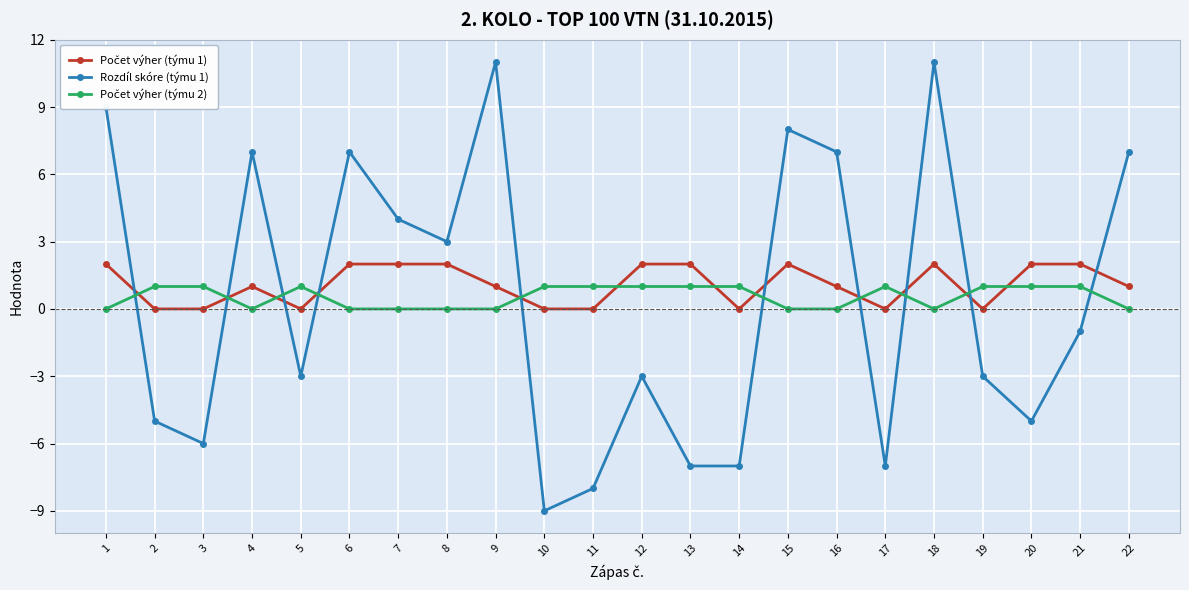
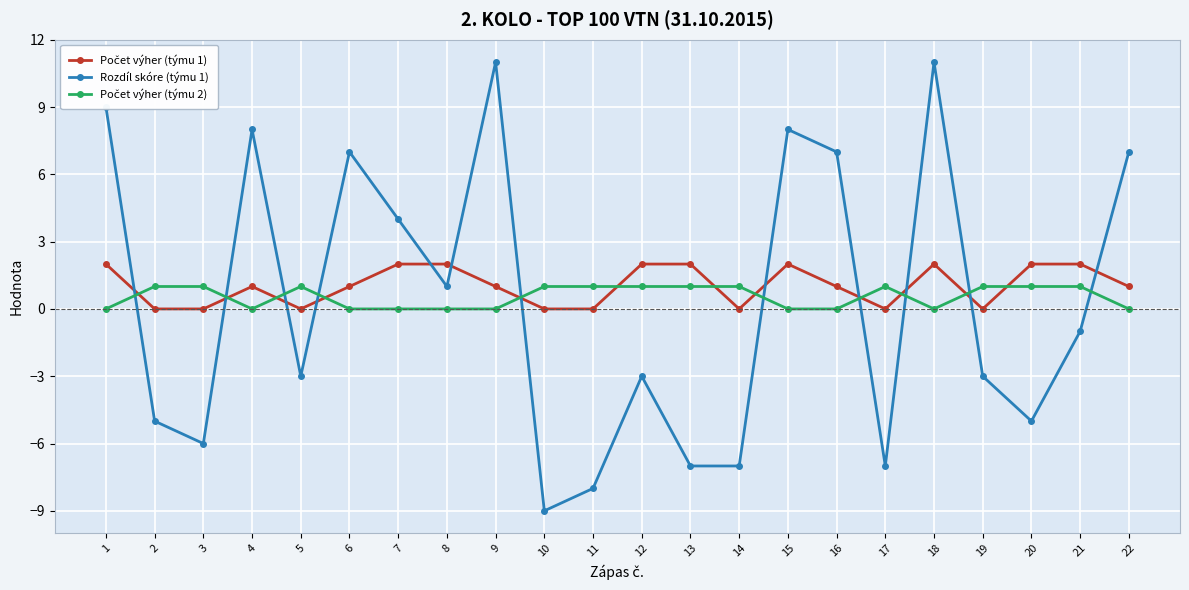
  {
    "Počet výher (týmu 1)": {
      "1": 2,
      "2": 0,
      "3": 0,
      "4": 1,
      "5": 0,
-     "6": 2,
+     "6": 1,
      "7": 2,
      "8": 2,
      "9": 1,
      "10": 0,
      "11": 0,
      "12": 2,
      "13": 2,
      "14": 0,
      "15": 2,
      "16": 1,
      "17": 0,
      "18": 2,
      "19": 0,
      "20": 2,
      "21": 2,
      "22": 1
    },
    "Rozdíl skóre (týmu 1)": {
      "2": -5,
      "3": -6,
-     "4": 7,
+     "4": 8,
      "5": -3,
      "6": 7,
      "7": 4,
-     "8": 3,
+     "8": 1,
      "9": 11,
      "10": -9,
      "11": -8,
      "12": -3,
      "13": -7,
      "14": -7,
      "15": 8,
      "16": 7,
      "17": -7,
      "18": 11,
      "19": -3,
      "20": -5,
      "21": -1,
      "22": 7
    },
    "Počet výher (týmu 2)": {
      "1": 0,
      "2": 1,
      "3": 1,
      "4": 0,
      "5": 1,
      "6": 0,
      "7": 0,
      "8": 0,
      "9": 0,
      "10": 1,
      "11": 1,
      "12": 1,
      "13": 1,
      "14": 1,
      "15": 0,
      "16": 0,
      "17": 1,
      "18": 0,
      "19": 1,
      "20": 1,
      "21": 1,
      "22": 0
    }
  }
